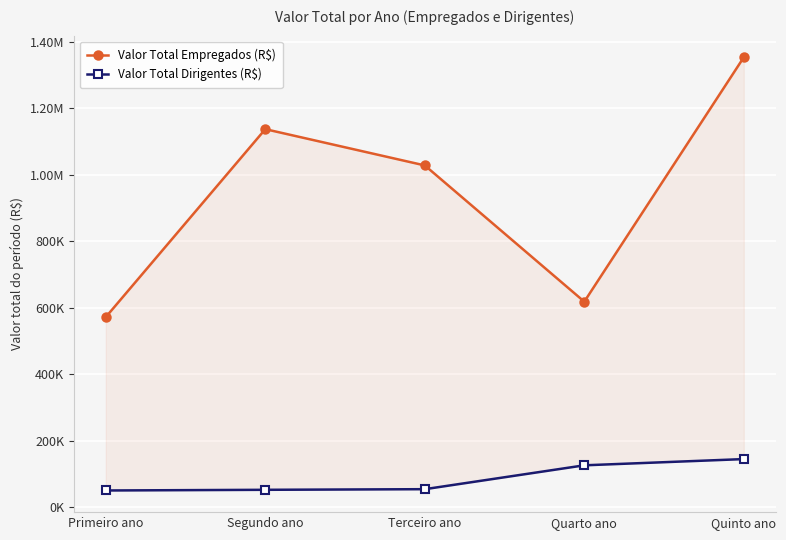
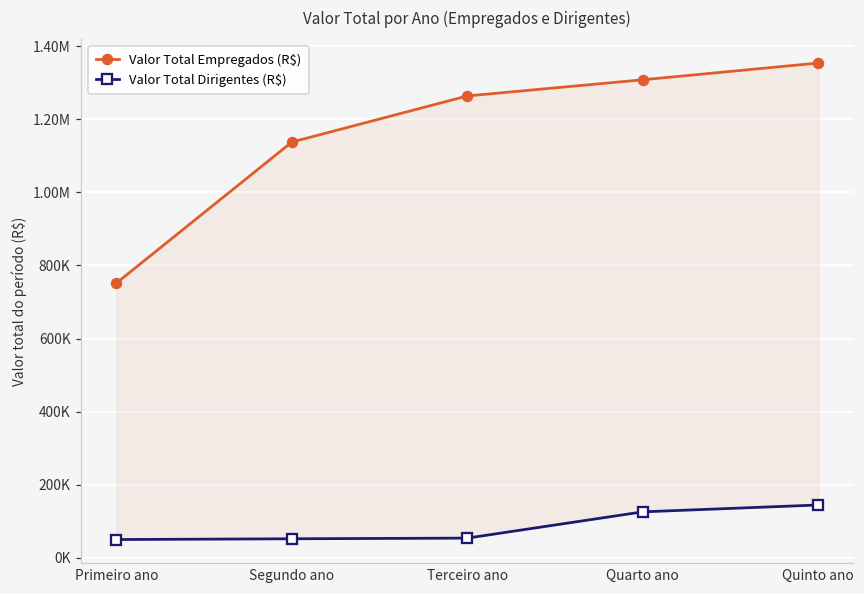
  {
    "Valor Total Empregados (R$)": {
-     "Primeiro ano": 570000,
+     "Primeiro ano": 750000,
      "Segundo ano": 1140000,
-     "Terceiro ano": 1030000,
-     "Quarto ano": 620000,
+     "Terceiro ano": 1260000,
+     "Quarto ano": 1310000,
      "Quinto ano": 1350000
    },
    "Valor Total Dirigentes (R$)": {
      "Primeiro ano": 50000,
      "Segundo ano": 50000,
      "Terceiro ano": 50000,
      "Quarto ano": 130000,
      "Quinto ano": 140000
    }
  }
